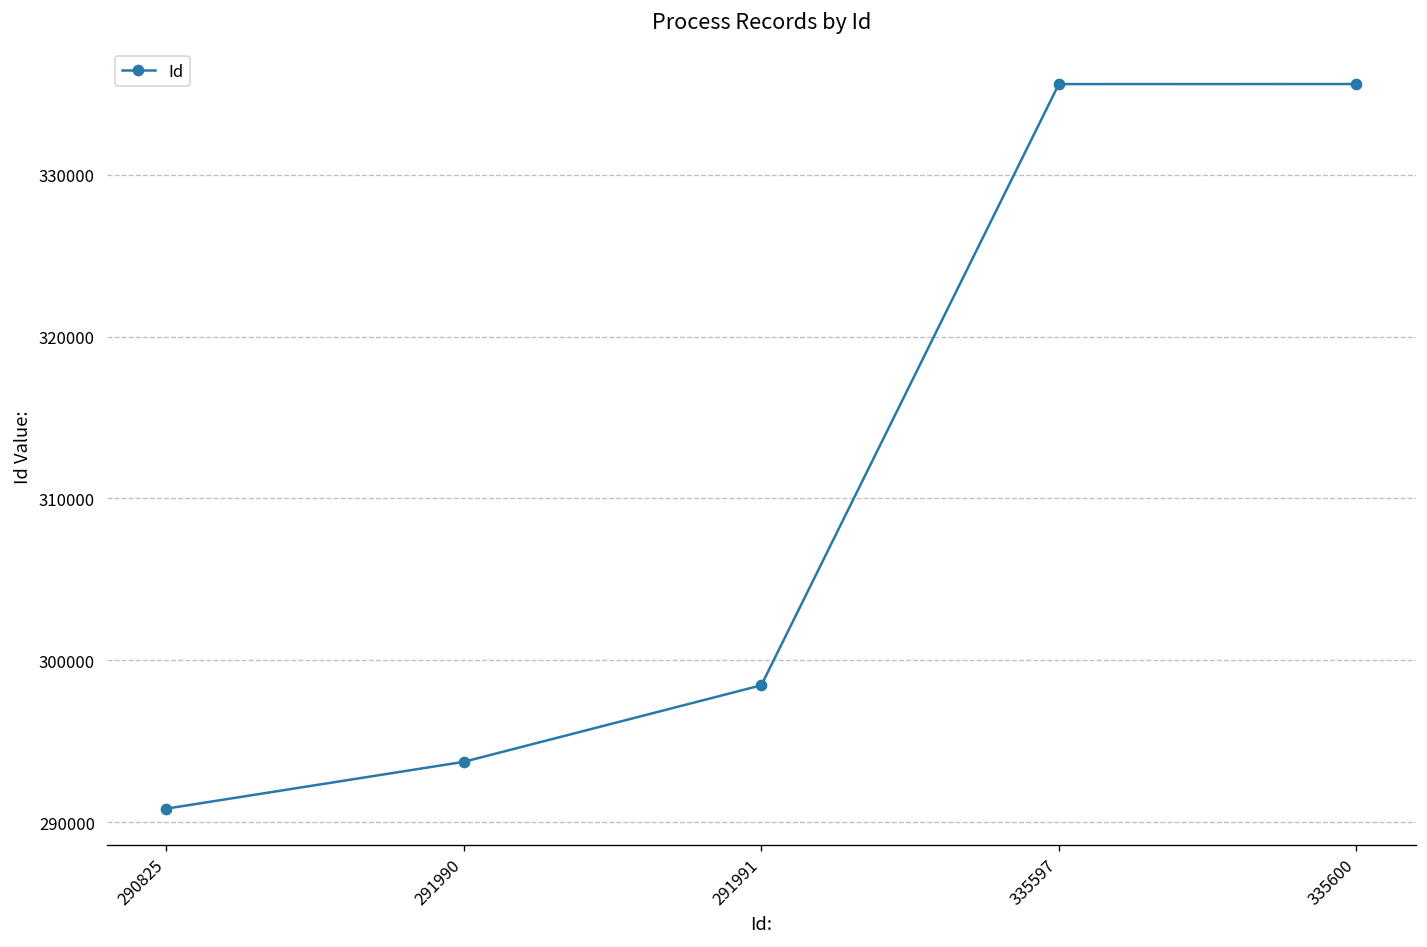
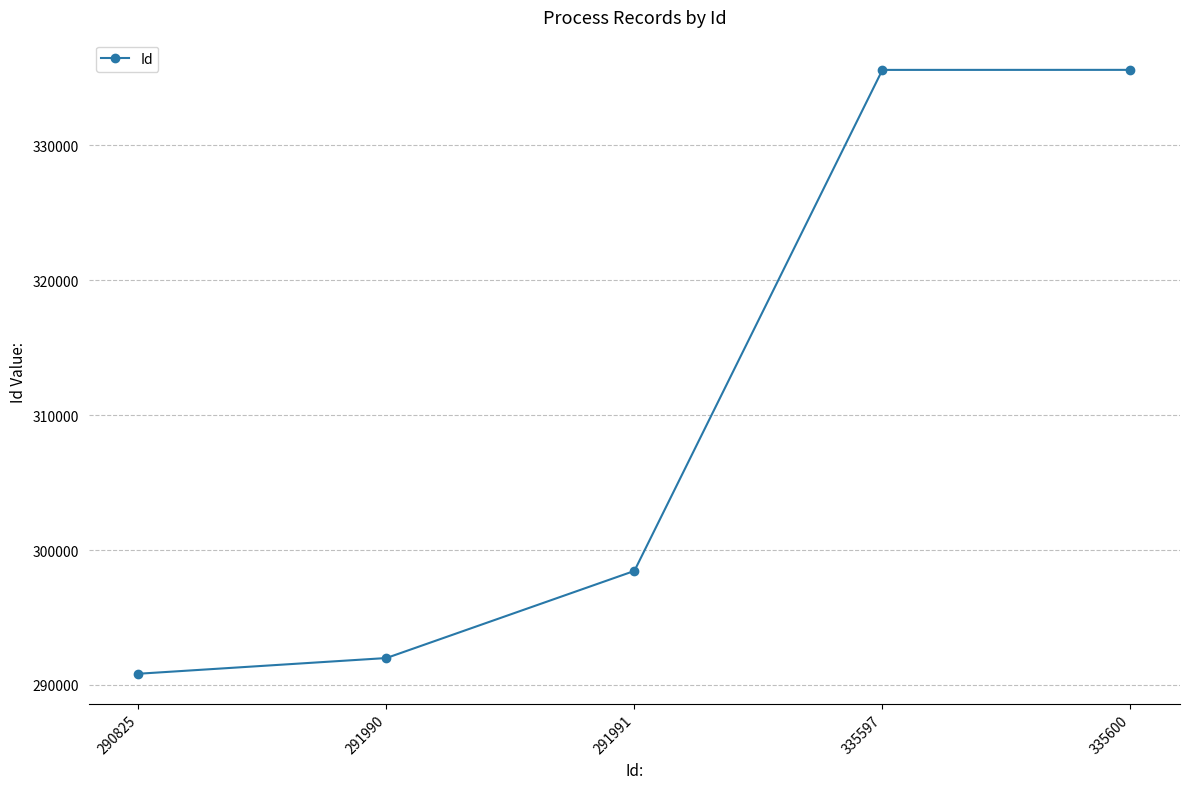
  {
    "290825": 290800,
-   "291990": 293700,
+   "291990": 292000,
    "291991": 298500,
    "335597": 335600,
    "335600": 335600
  }
